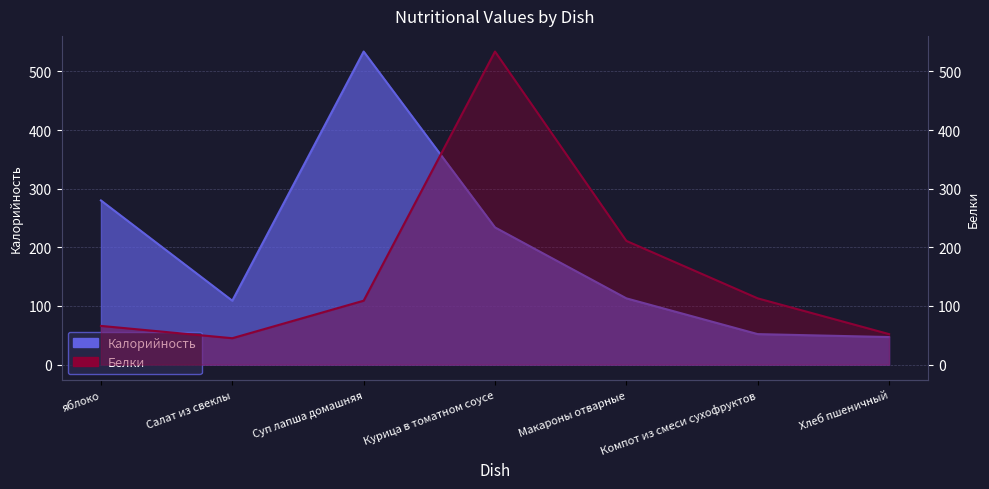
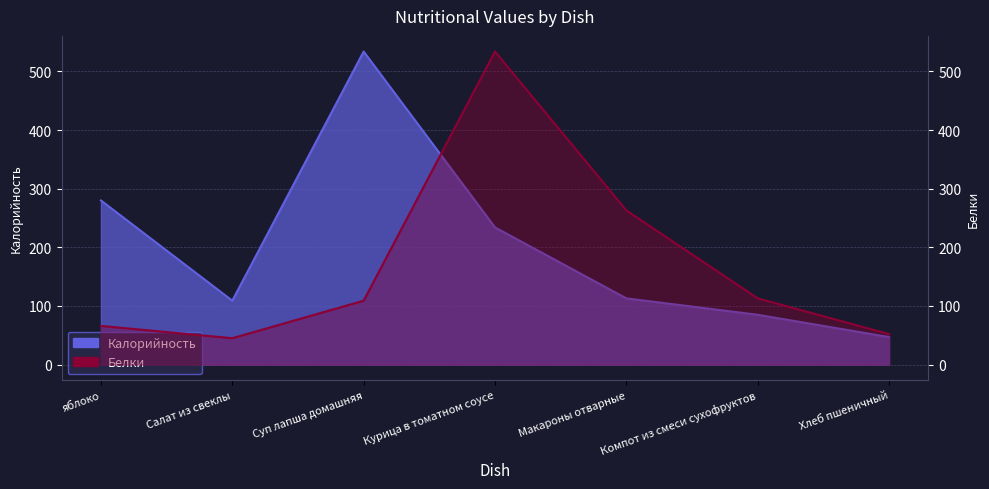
  {
    "Калорийность": {
      "яблоко": 280,
      "Салат из свеклы": 110,
      "Суп лапша домашняя": 530,
      "Курица в томатном соусе": 230,
      "Макароны отварные": 110,
-     "Компот из смеси сухофруктов": 50,
+     "Компот из смеси сухофруктов": 90,
      "Хлеб пшеничный": 50
    },
    "Белки": {
      "яблоко": 70,
      "Салат из свеклы": 50,
      "Суп лапша домашняя": 110,
      "Курица в томатном соусе": 530,
-     "Макароны отварные": 210,
+     "Макароны отварные": 260,
      "Компот из смеси сухофруктов": 110,
      "Хлеб пшеничный": 50
    }
  }
